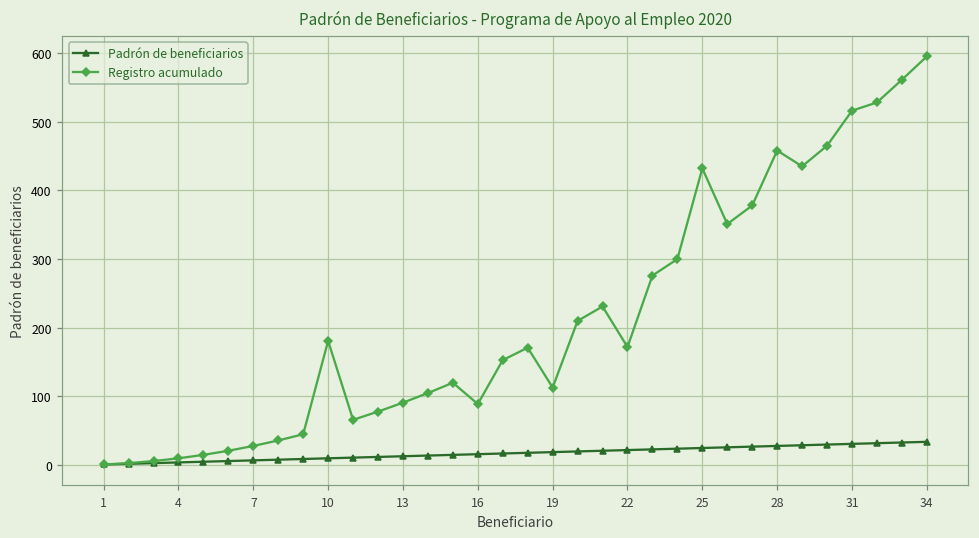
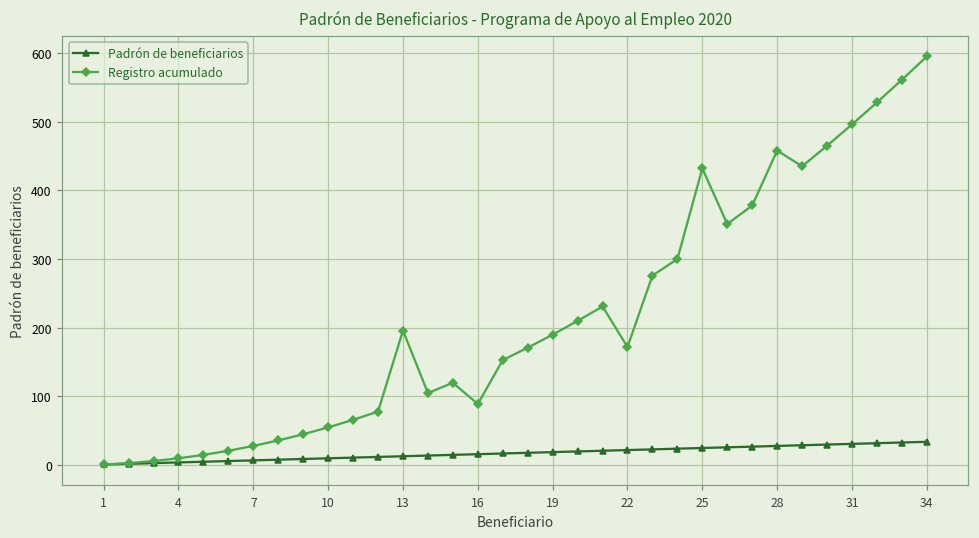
  {
    "Padrón de beneficiarios": {
      "4": 0,
      "7": 10,
      "10": 10,
      "13": 10,
      "16": 20,
      "19": 20,
      "22": 20,
      "25": 30,
      "28": 30,
      "31": 30,
      "34": 30
    },
    "Registro acumulado": {
      "4": 10,
      "7": 30,
-     "10": 180,
-     "13": 90,
+     "10": 60,
+     "13": 200,
      "16": 90,
-     "19": 110,
+     "19": 190,
      "22": 170,
      "25": 430,
      "28": 460,
-     "31": 520,
+     "31": 500,
      "34": 600
    }
  }
